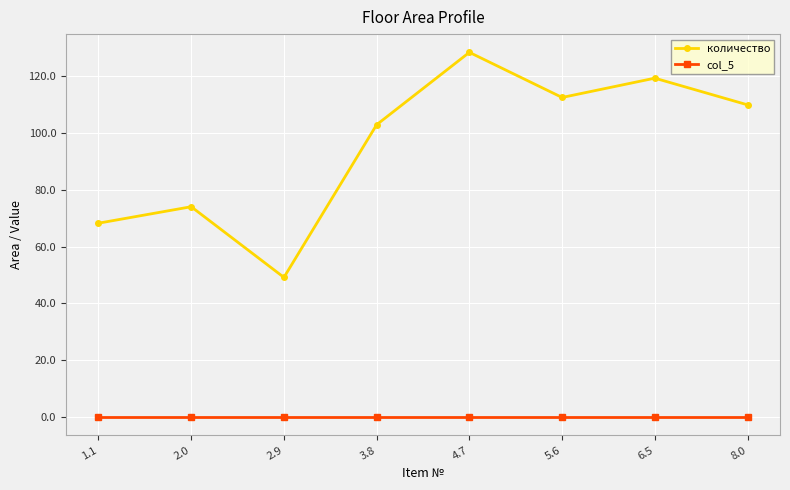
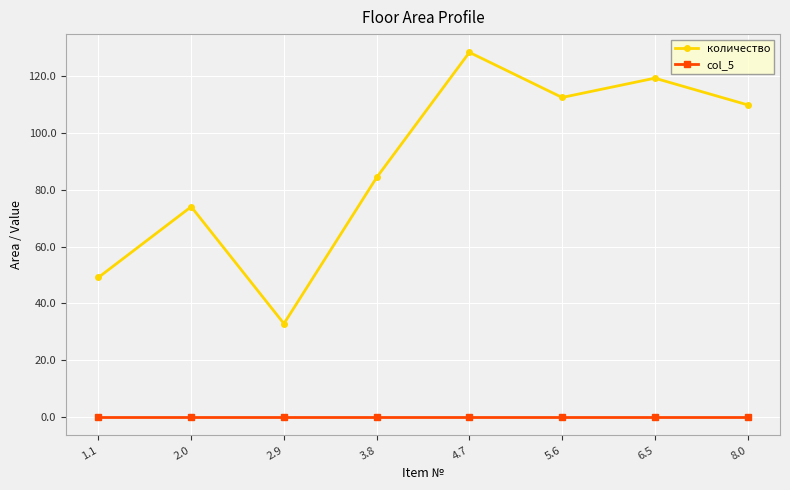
  {
    "количество": {
-     "1.1": 68,
+     "1.1": 49,
      "2.0": 74,
-     "2.9": 49,
-     "3.8": 103,
+     "2.9": 33,
+     "3.8": 84,
      "4.7": 129,
      "5.6": 113,
      "6.5": 119,
      "8.0": 110
    },
    "col_5": {
      "1.1": 0,
      "2.0": 0,
      "2.9": 0,
      "3.8": 0,
      "4.7": 0,
      "5.6": 0,
      "6.5": 0,
      "8.0": 0
    }
  }
